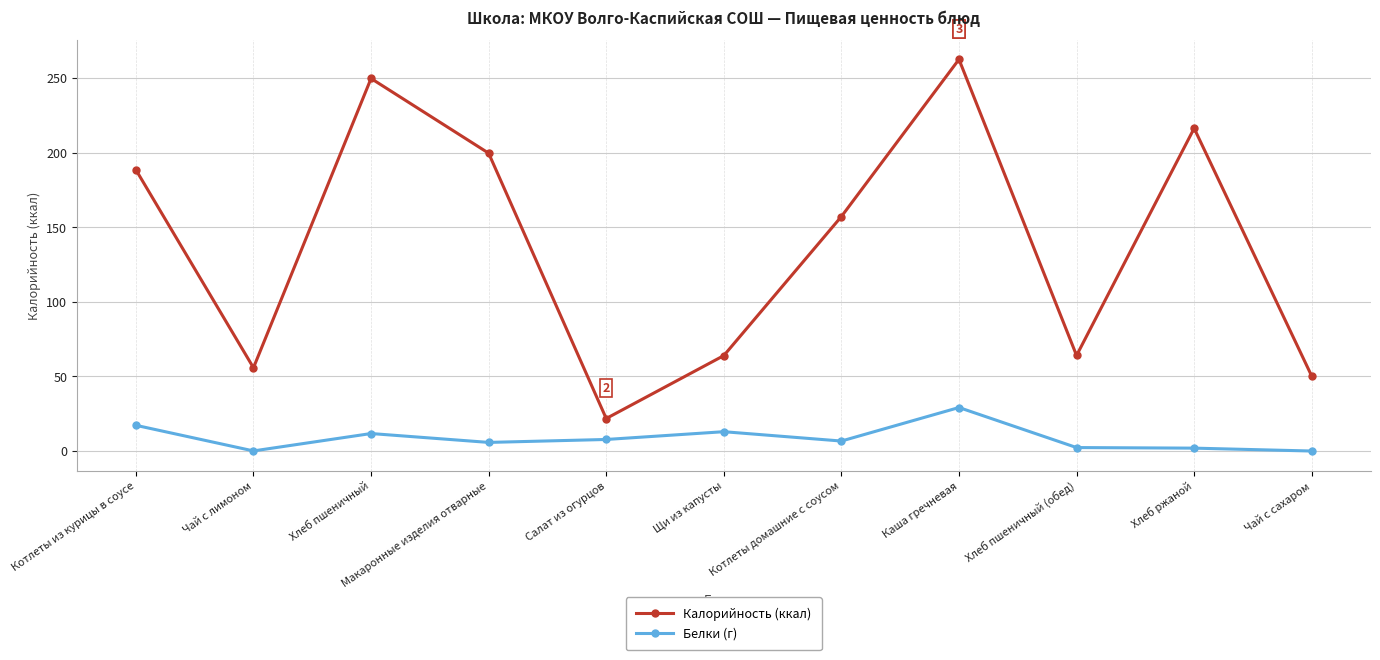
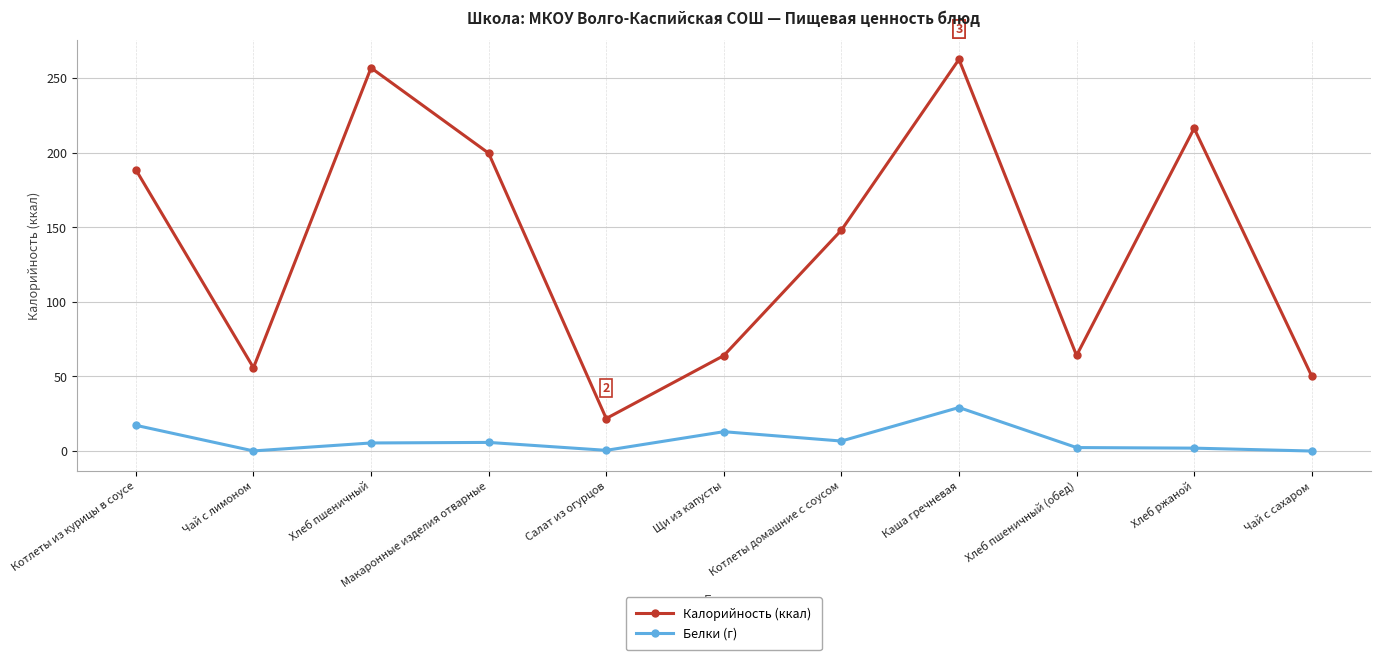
  {
    "Калорийность (ккал)": {
      "Котлеты из курицы в соусе": 189,
      "Чай с лимоном": 56,
-     "Хлеб пшеничный": 250,
+     "Хлеб пшеничный": 257,
      "Макаронные изделия отварные": 200,
      "Щи из капусты": 64,
-     "Котлеты домашние с соусом": 157,
+     "Котлеты домашние с соусом": 148,
      "Хлеб пшеничный (обед)": 64,
      "Хлеб ржаной": 216,
      "Чай с сахаром": 50
    },
    "Белки (г)": {
      "Котлеты из курицы в соусе": 17,
      "Чай с лимоном": 0,
-     "Хлеб пшеничный": 12,
+     "Хлеб пшеничный": 5,
      "Макаронные изделия отварные": 6,
-     "Салат из огурцов": 8,
+     "Салат из огурцов": 1,
      "Щи из капусты": 13,
      "Котлеты домашние с соусом": 7,
      "Каша гречневая": 29,
      "Хлеб пшеничный (обед)": 2,
      "Хлеб ржаной": 2,
      "Чай с сахаром": 0
    }
  }
